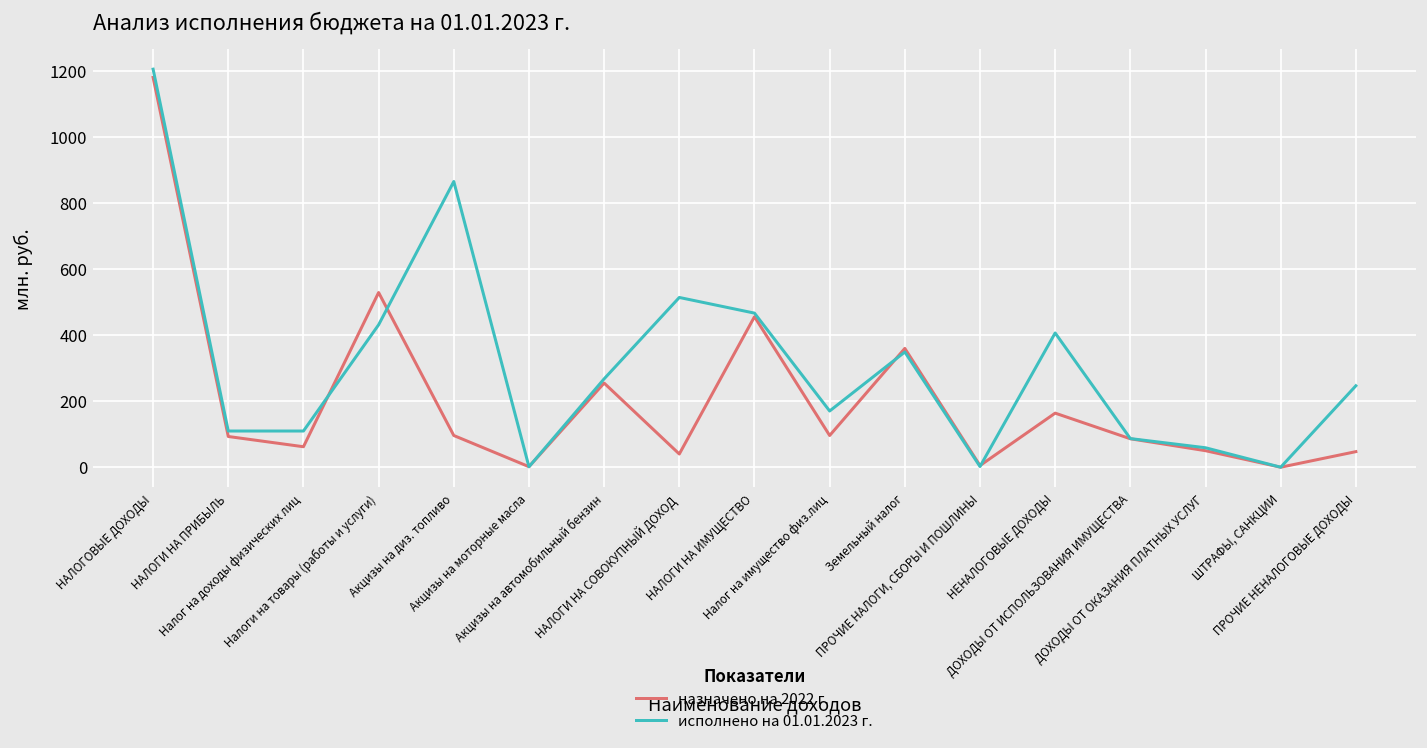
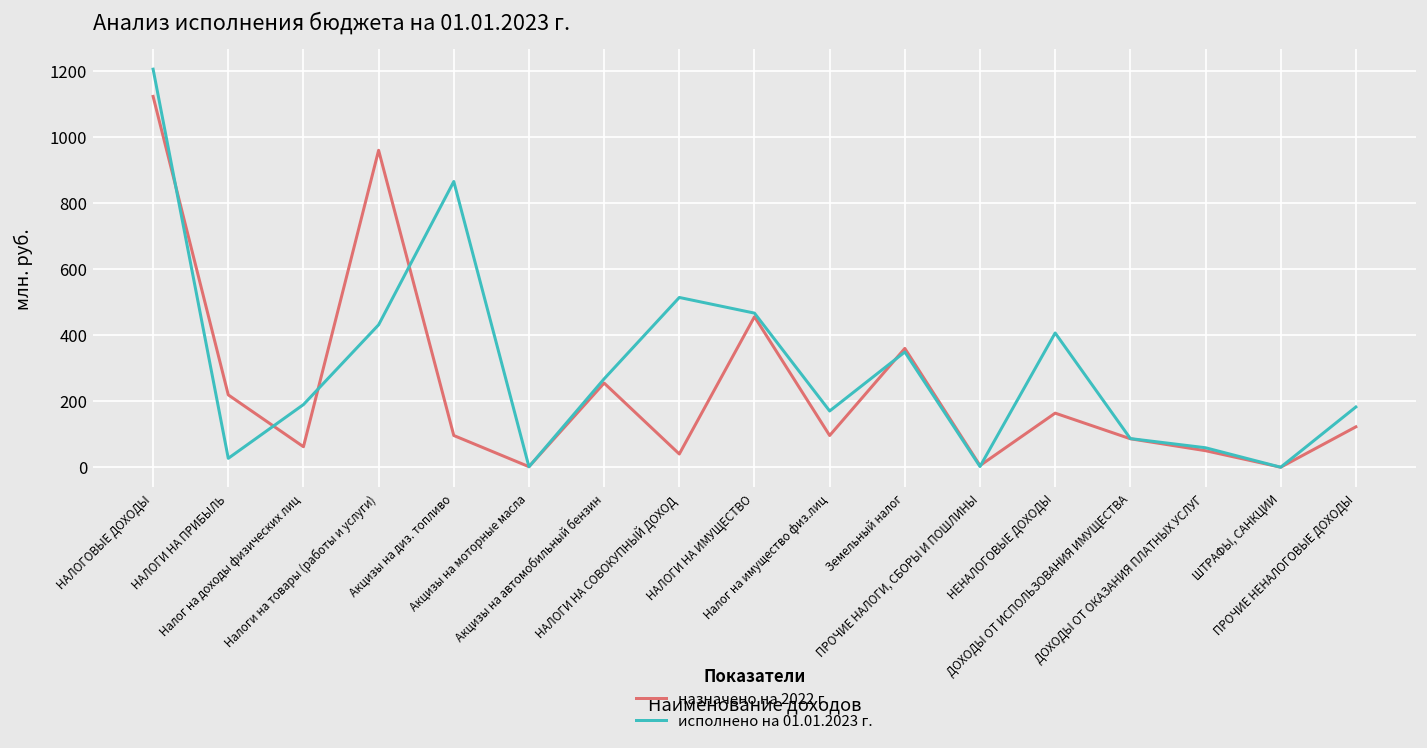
  {
    "назначено на 2022 г.": {
-     "НАЛОГОВЫЕ ДОХОДЫ": 1180,
-     "НАЛОГИ НА ПРИБЫЛЬ": 90,
+     "НАЛОГОВЫЕ ДОХОДЫ": 1120,
+     "НАЛОГИ НА ПРИБЫЛЬ": 220,
      "Налог на доходы физических лиц": 60,
-     "Налоги на товары (работы и услуги)": 530,
+     "Налоги на товары (работы и услуги)": 960,
      "Акцизы на диз. топливо": 100,
      "Акцизы на автомобильный бензин": 250,
      "НАЛОГИ НА СОВОКУПНЫЙ ДОХОД": 40,
      "НАЛОГИ НА ИМУЩЕСТВО": 460,
      "Налог на имущество физ.лиц": 100,
      "Земельный налог": 360,
      "НЕНАЛОГОВЫЕ ДОХОДЫ": 160,
-     "ПРОЧИЕ НЕНАЛОГОВЫЕ ДОХОДЫ": 50
+     "ПРОЧИЕ НЕНАЛОГОВЫЕ ДОХОДЫ": 120
    },
    "исполнено на 01.01.2023 г.": {
      "НАЛОГОВЫЕ ДОХОДЫ": 1210,
-     "НАЛОГИ НА ПРИБЫЛЬ": 110,
-     "Налог на доходы физических лиц": 110,
+     "НАЛОГИ НА ПРИБЫЛЬ": 30,
+     "Налог на доходы физических лиц": 190,
      "Налоги на товары (работы и услуги)": 430,
      "Акцизы на диз. топливо": 860,
      "Акцизы на автомобильный бензин": 270,
      "НАЛОГИ НА СОВОКУПНЫЙ ДОХОД": 510,
      "НАЛОГИ НА ИМУЩЕСТВО": 470,
      "Налог на имущество физ.лиц": 170,
      "Земельный налог": 350,
      "НЕНАЛОГОВЫЕ ДОХОДЫ": 410,
-     "ПРОЧИЕ НЕНАЛОГОВЫЕ ДОХОДЫ": 250
+     "ПРОЧИЕ НЕНАЛОГОВЫЕ ДОХОДЫ": 180
    }
  }
